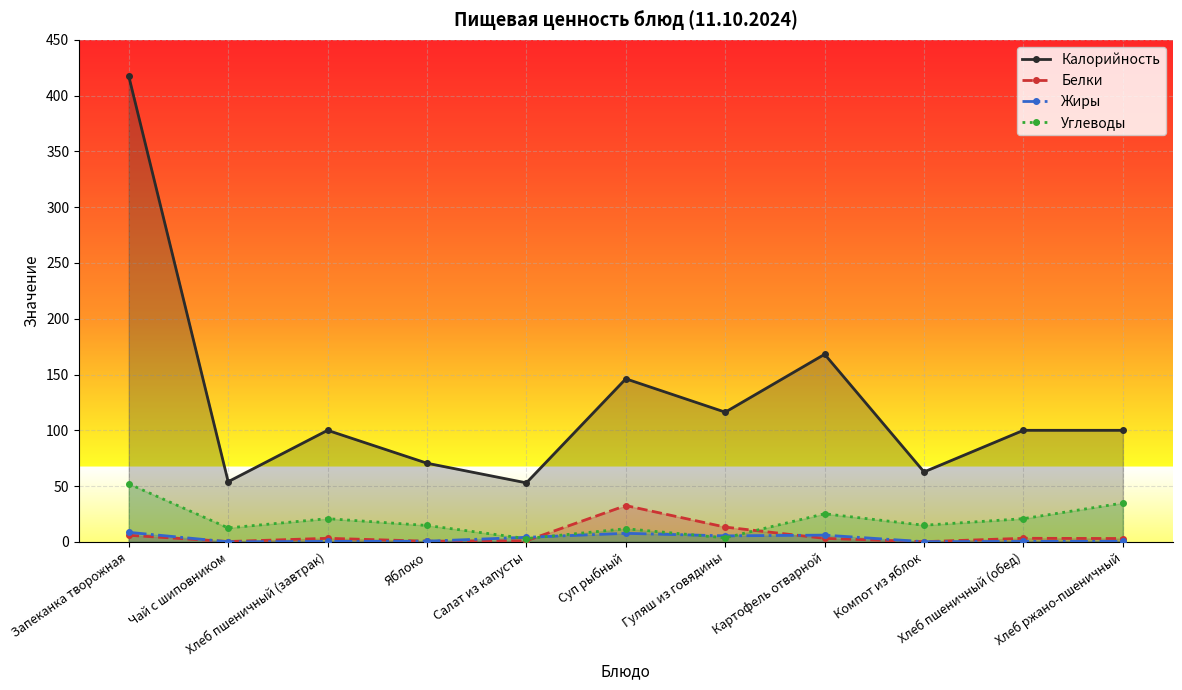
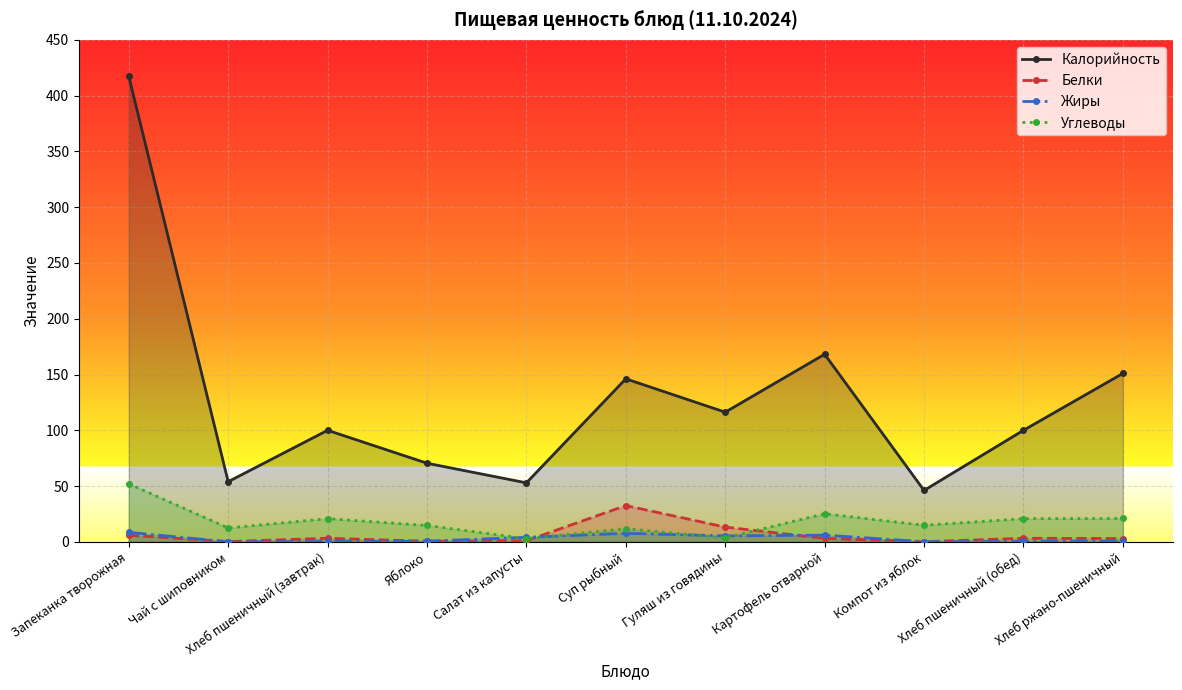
  {
    "Калорийность": {
      "Запеканка творожная": 417,
      "Чай с шиповником": 54,
      "Хлеб пшеничный (завтрак)": 100,
      "Яблоко": 71,
      "Салат из капусты": 53,
      "Суп рыбный": 146,
      "Гуляш из говядины": 116,
      "Картофель отварной": 168,
-     "Компот из яблок": 63,
+     "Компот из яблок": 46,
      "Хлеб пшеничный (обед)": 100,
-     "Хлеб ржано-пшеничный": 100
+     "Хлеб ржано-пшеничный": 151
    },
    "Белки": {
      "Запеканка творожная": 6,
      "Хлеб пшеничный (завтрак)": 3,
      "Суп рыбный": 33,
      "Гуляш из говядины": 13,
      "Картофель отварной": 3,
      "Хлеб пшеничный (обед)": 3,
      "Хлеб ржано-пшеничный": 3
    },
    "Жиры": {
      "Запеканка творожная": 9,
      "Хлеб пшеничный (завтрак)": 0,
      "Суп рыбный": 8,
      "Картофель отварной": 6,
      "Хлеб пшеничный (обед)": 0,
      "Хлеб ржано-пшеничный": 1
    },
    "Углеводы": {
      "Запеканка творожная": 52,
      "Чай с шиповником": 13,
      "Хлеб пшеничный (завтрак)": 21,
      "Яблоко": 15,
      "Суп рыбный": 12,
      "Картофель отварной": 25,
      "Компот из яблок": 15,
      "Хлеб пшеничный (обед)": 21,
-     "Хлеб ржано-пшеничный": 35
+     "Хлеб ржано-пшеничный": 21
    }
  }
